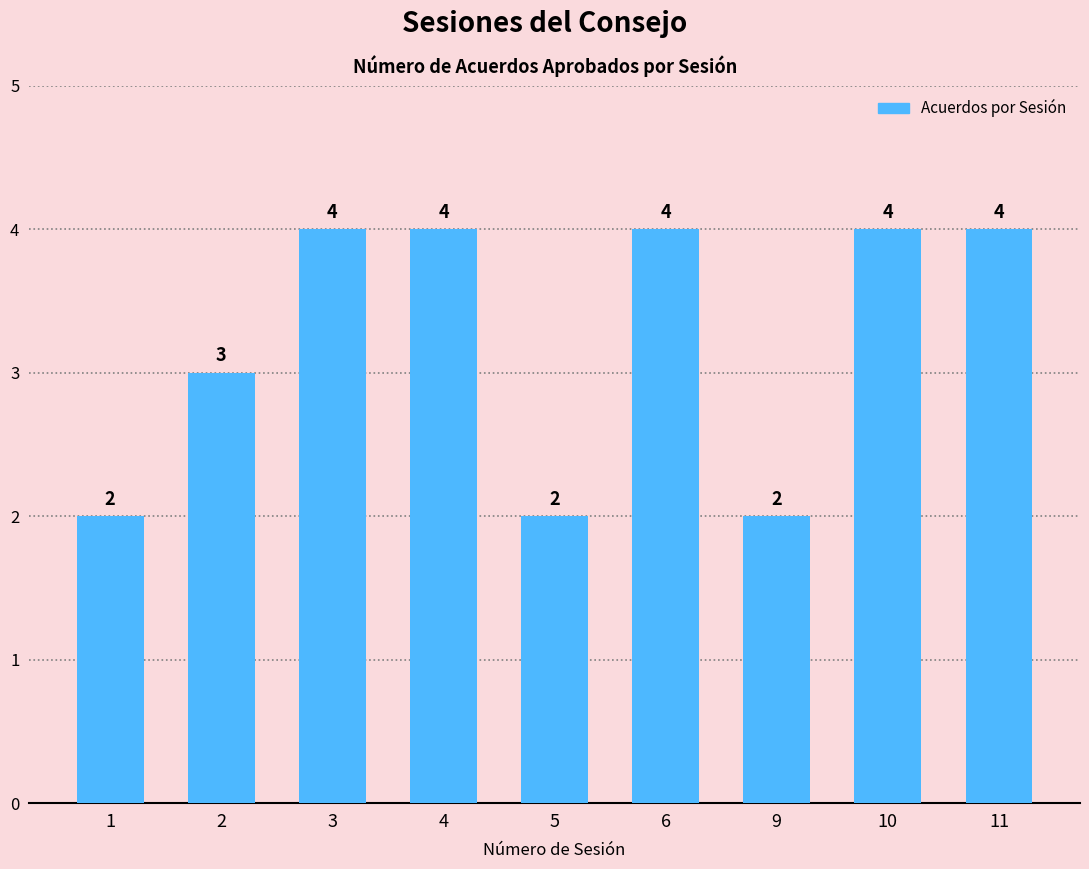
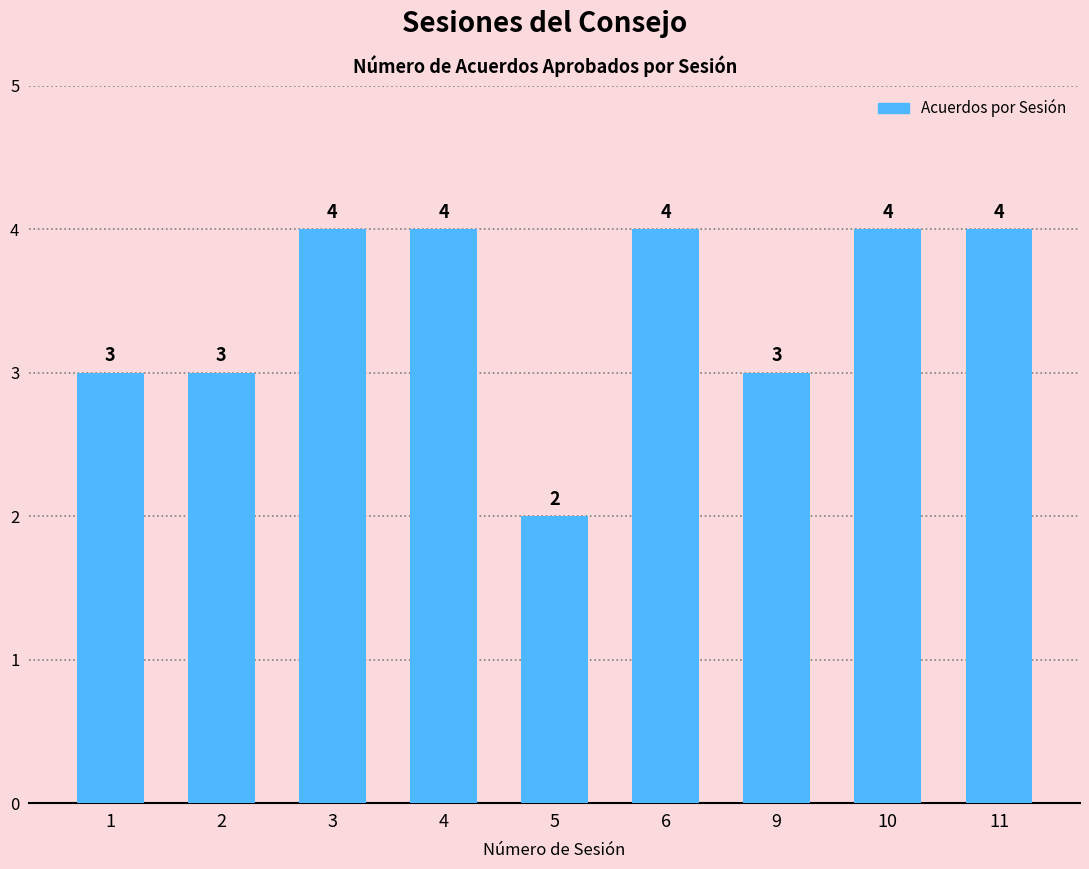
  {
-   "1": 2,
+   "1": 3,
    "2": 3,
    "3": 4,
    "4": 4,
    "5": 2,
    "6": 4,
-   "9": 2,
+   "9": 3,
    "10": 4,
    "11": 4
  }
